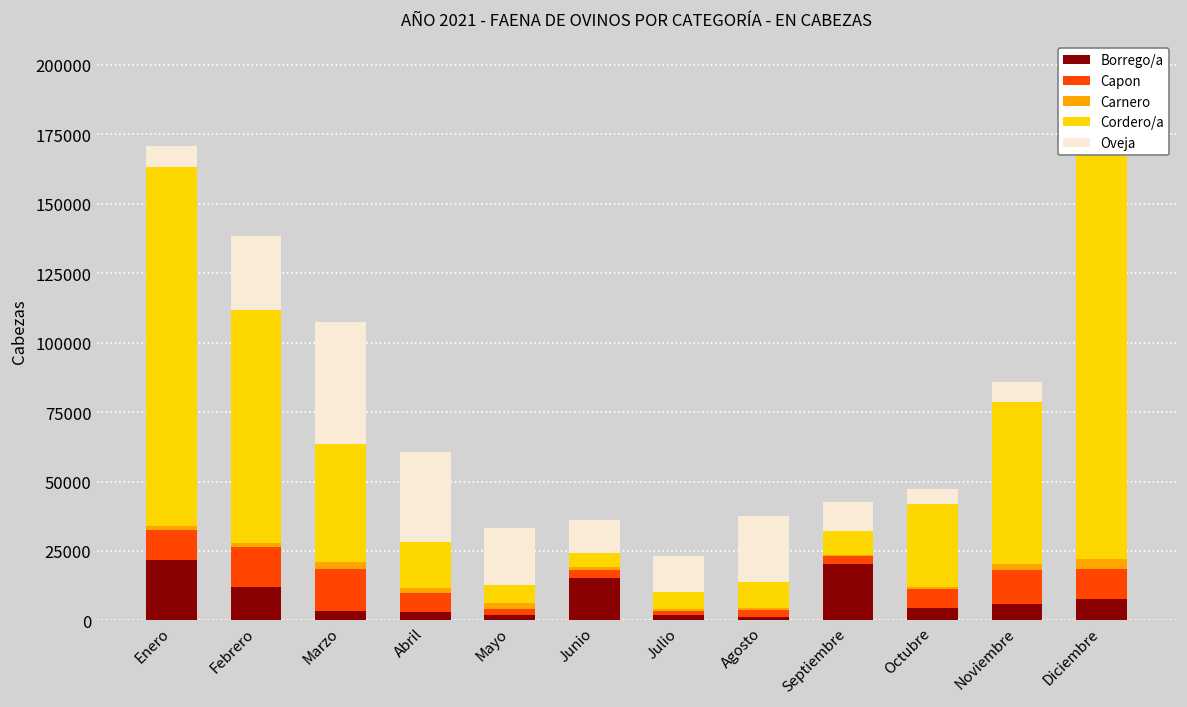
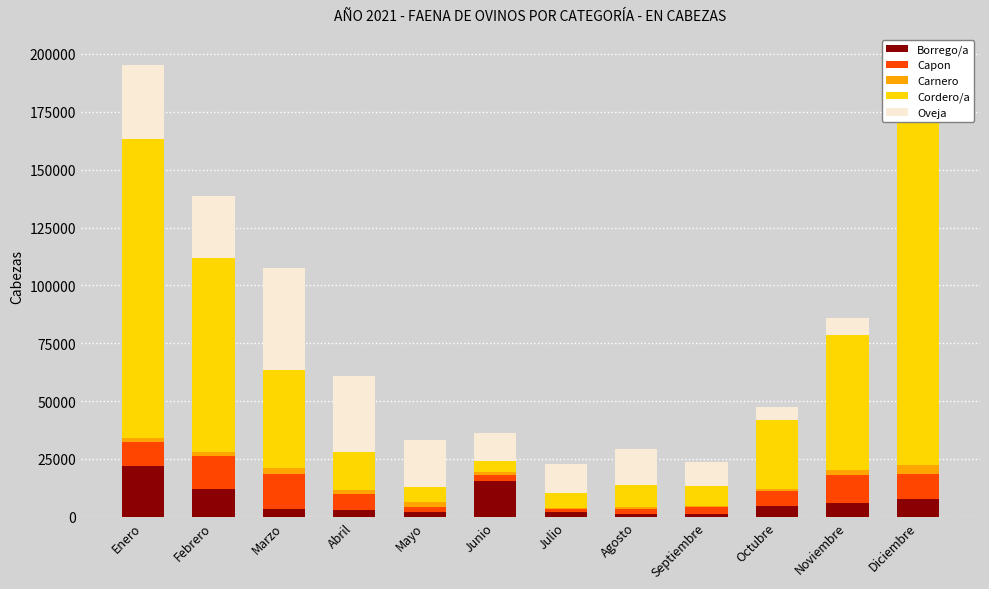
  {
    "Borrego/a": {
      "Enero": 22000,
      "Febrero": 12000,
      "Marzo": 3000,
      "Abril": 3000,
      "Mayo": 2000,
      "Junio": 15000,
      "Julio": 2000,
      "Agosto": 1000,
-     "Septiembre": 20000,
+     "Septiembre": 1000,
      "Octubre": 5000,
      "Noviembre": 6000,
      "Diciembre": 8000
    },
    "Capon": {
      "Enero": 11000,
      "Febrero": 14000,
      "Marzo": 15000,
      "Abril": 7000,
      "Mayo": 2000,
      "Junio": 3000,
      "Julio": 2000,
      "Agosto": 2000,
      "Septiembre": 3000,
      "Octubre": 7000,
      "Noviembre": 12000,
      "Diciembre": 11000
    },
    "Oveja": {
-     "Enero": 8000,
+     "Enero": 32000,
      "Febrero": 27000,
      "Marzo": 44000,
      "Abril": 32000,
      "Mayo": 20000,
      "Junio": 12000,
      "Julio": 13000,
-     "Agosto": 24000,
+     "Agosto": 15000,
      "Septiembre": 11000,
      "Octubre": 5000,
      "Noviembre": 7000
    }
  }
